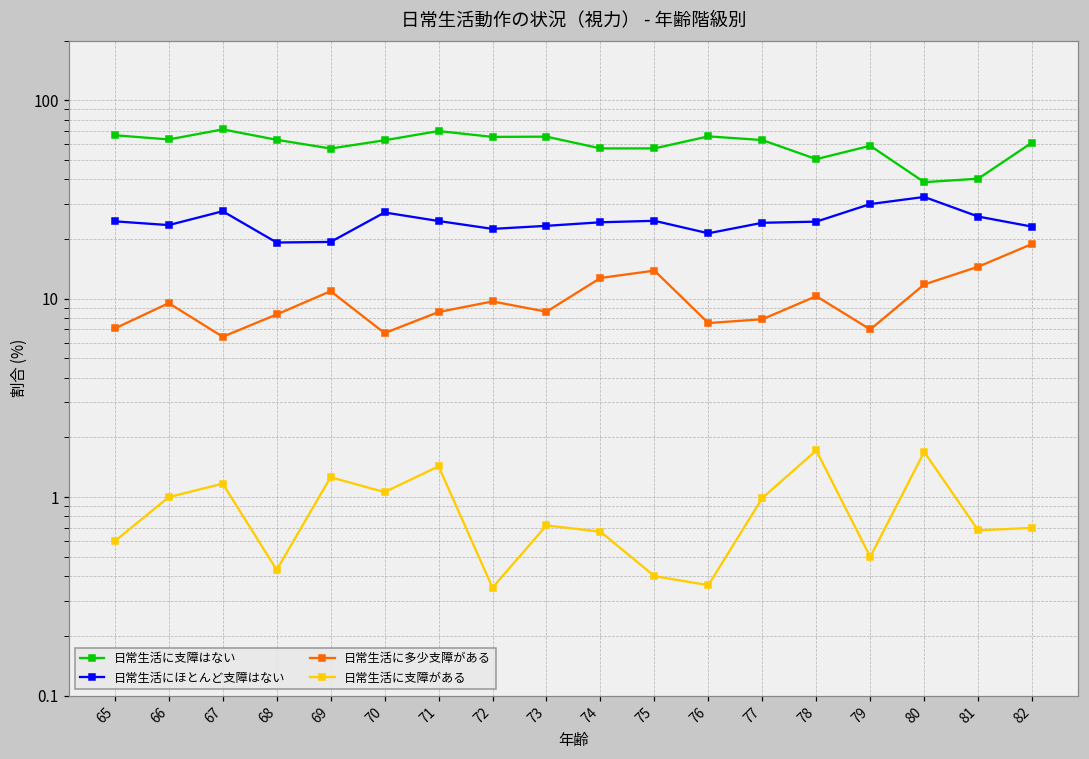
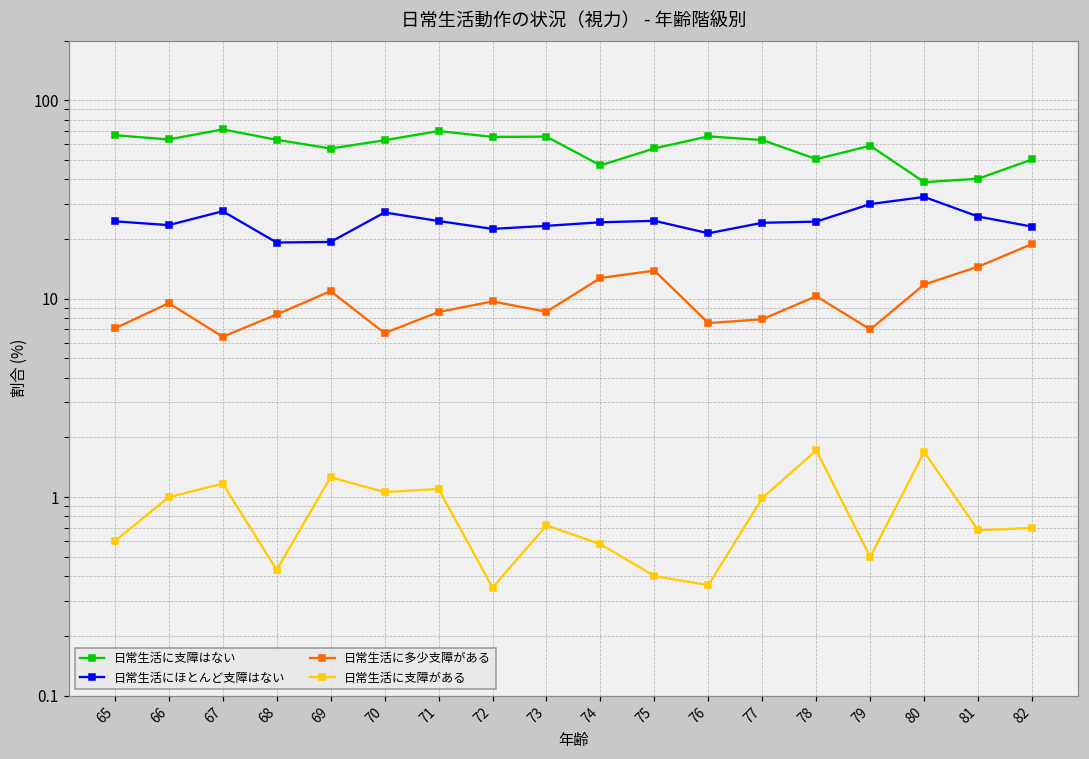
  {
    "日常生活に支障はない": {
      "65": 67,
      "66": 64,
      "67": 71,
      "68": 63,
      "69": 57,
      "70": 63,
      "71": 70,
      "72": 65,
      "73": 66,
-     "74": 57,
+     "74": 47,
      "75": 57,
      "76": 66,
      "77": 63,
      "78": 51,
      "79": 59,
      "80": 39,
      "81": 40,
-     "82": 61
+     "82": 50
    },
    "日常生活にほとんど支障はない": {
      "65": 25,
      "66": 24,
      "67": 28,
      "68": 19,
      "69": 19,
      "70": 27,
      "71": 25,
      "72": 22,
      "73": 23,
      "74": 24,
      "75": 25,
      "76": 21,
      "77": 24,
      "78": 24,
      "79": 30,
      "80": 33,
      "81": 26,
      "82": 23
    },
    "日常生活に多少支障がある": {
      "65": 7.1,
      "66": 10,
      "67": 6.4,
      "68": 8,
      "69": 11,
      "70": 6.7,
      "71": 9,
      "72": 10,
      "73": 9,
      "74": 13,
      "75": 14,
      "76": 7.5,
      "77": 8,
      "78": 10,
      "79": 7.0,
      "80": 12,
      "81": 15,
      "82": 19
    },
    "日常生活に支障がある": {
      "65": 0.60,
      "66": 1.0,
      "67": 1.2,
      "68": 0.43,
      "69": 1.3,
      "70": 1.1,
-     "71": 1.4,
+     "71": 1.1,
      "72": 0.35,
      "73": 0.72,
-     "74": 0.67,
+     "74": 0.58,
      "75": 0.40,
      "76": 0.36,
      "77": 1.0,
      "78": 1.7,
      "79": 0.50,
      "80": 1.7,
      "81": 0.68,
      "82": 0.70
    }
  }
